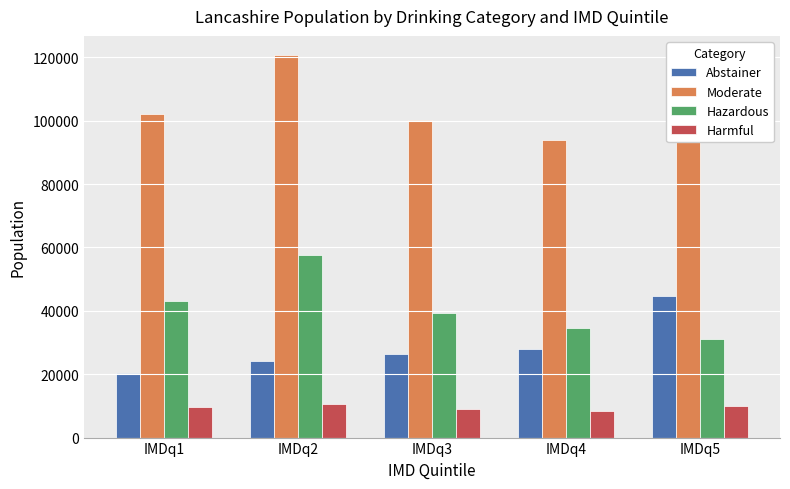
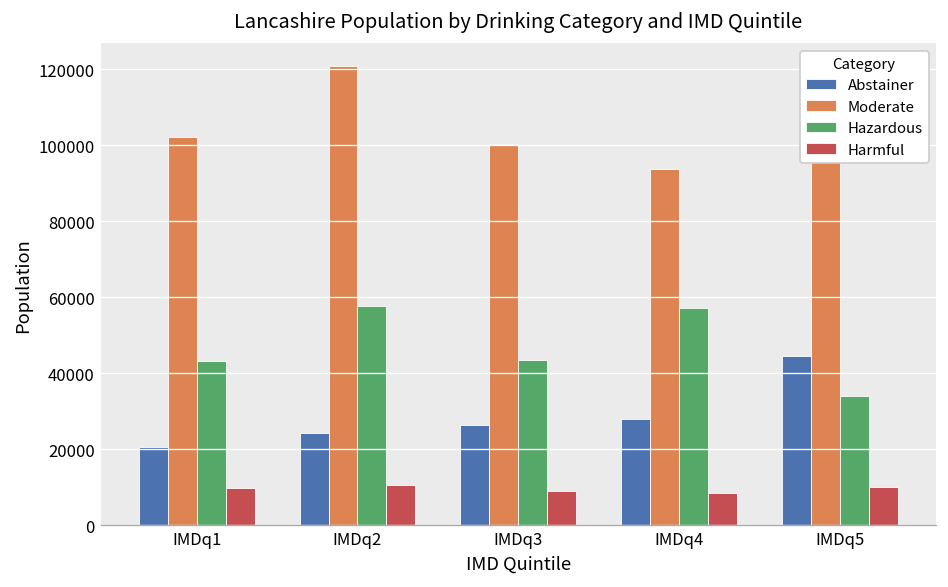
  {
    "Abstainer": {
      "IMDq1": 21000,
      "IMDq2": 24000,
      "IMDq3": 26000,
      "IMDq4": 28000,
      "IMDq5": 45000
    },
    "Hazardous": {
      "IMDq1": 43000,
      "IMDq2": 58000,
-     "IMDq3": 39000,
-     "IMDq4": 34000,
-     "IMDq5": 31000
+     "IMDq3": 43000,
+     "IMDq4": 57000,
+     "IMDq5": 34000
    }
  }
